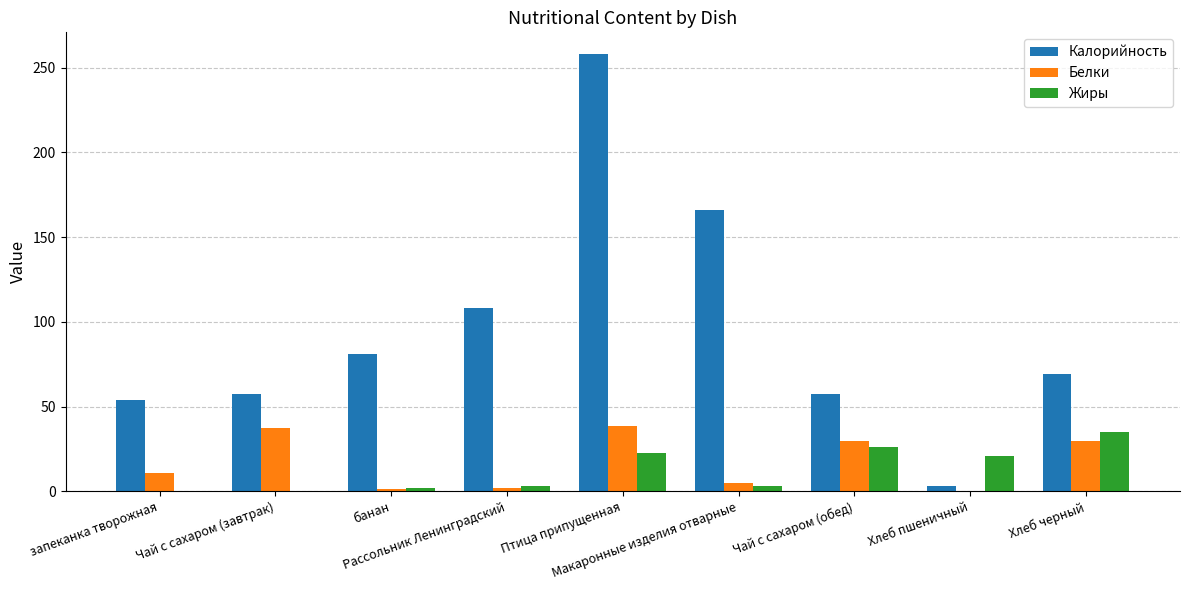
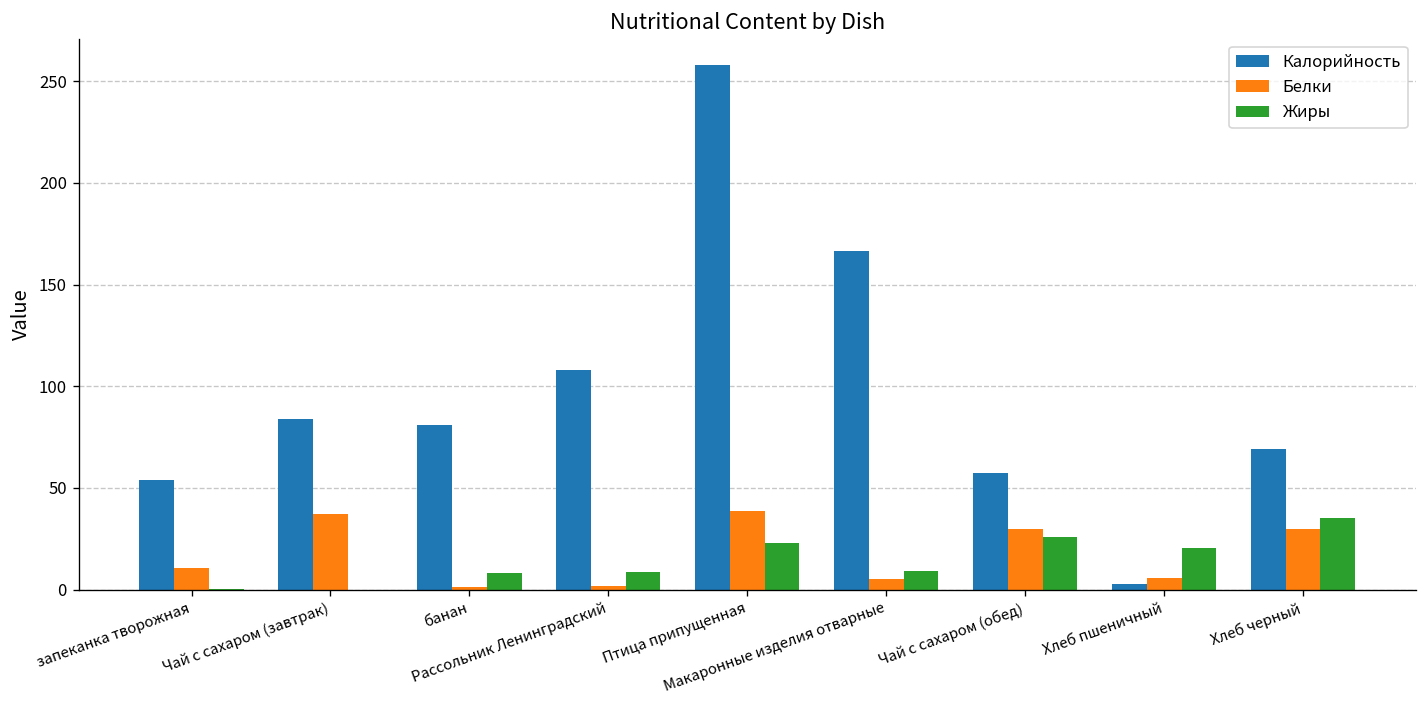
  {
    "Калорийность": {
      "запеканка творожная": 54,
-     "Чай с сахаром (завтрак)": 57,
+     "Чай с сахаром (завтрак)": 84,
      "банан": 81,
      "Рассольник Ленинградский": 108,
      "Птица припущенная": 258,
      "Макаронные изделия отварные": 166,
      "Чай с сахаром (обед)": 57,
      "Хлеб пшеничный": 3,
      "Хлеб черный": 69
    },
    "Белки": {
      "запеканка творожная": 11,
      "Чай с сахаром (завтрак)": 37,
      "банан": 2,
      "Рассольник Ленинградский": 2,
      "Птица припущенная": 39,
      "Макаронные изделия отварные": 5,
      "Чай с сахаром (обед)": 30,
-     "Хлеб пшеничный": 0,
+     "Хлеб пшеничный": 6,
      "Хлеб черный": 30
    },
    "Жиры": {
      "Чай с сахаром (завтрак)": 0,
-     "банан": 2,
-     "Рассольник Ленинградский": 3,
+     "банан": 8,
+     "Рассольник Ленинградский": 9,
      "Птица припущенная": 23,
-     "Макаронные изделия отварные": 3,
+     "Макаронные изделия отварные": 9,
      "Чай с сахаром (обед)": 26,
      "Хлеб пшеничный": 21,
      "Хлеб черный": 35
    }
  }
